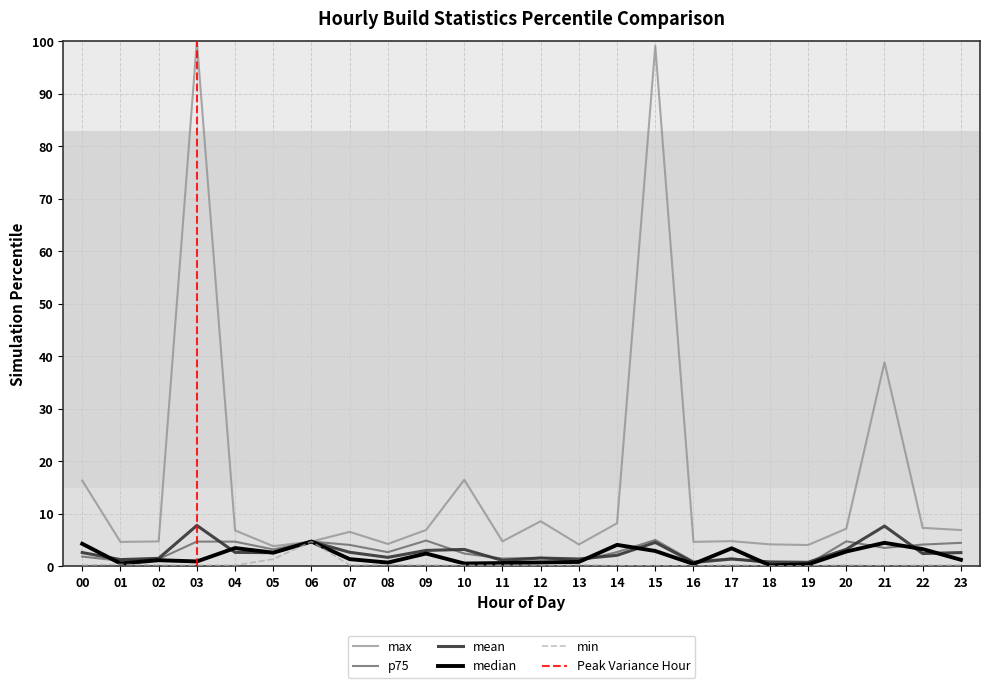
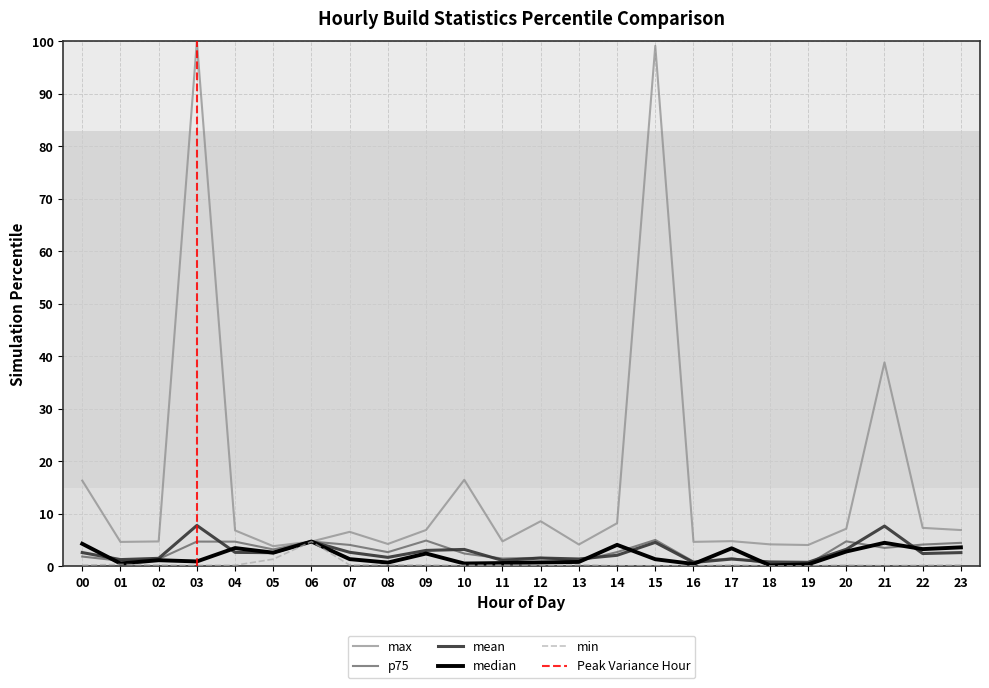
  {
    "median": {
      "00": 4,
      "03": 1,
      "04": 4,
      "07": 1,
      "09": 2,
      "12": 1,
      "14": 4,
-     "15": 3,
+     "15": 1,
      "17": 3,
      "21": 5,
      "22": 3,
-     "23": 1
+     "23": 4
    }
  }
